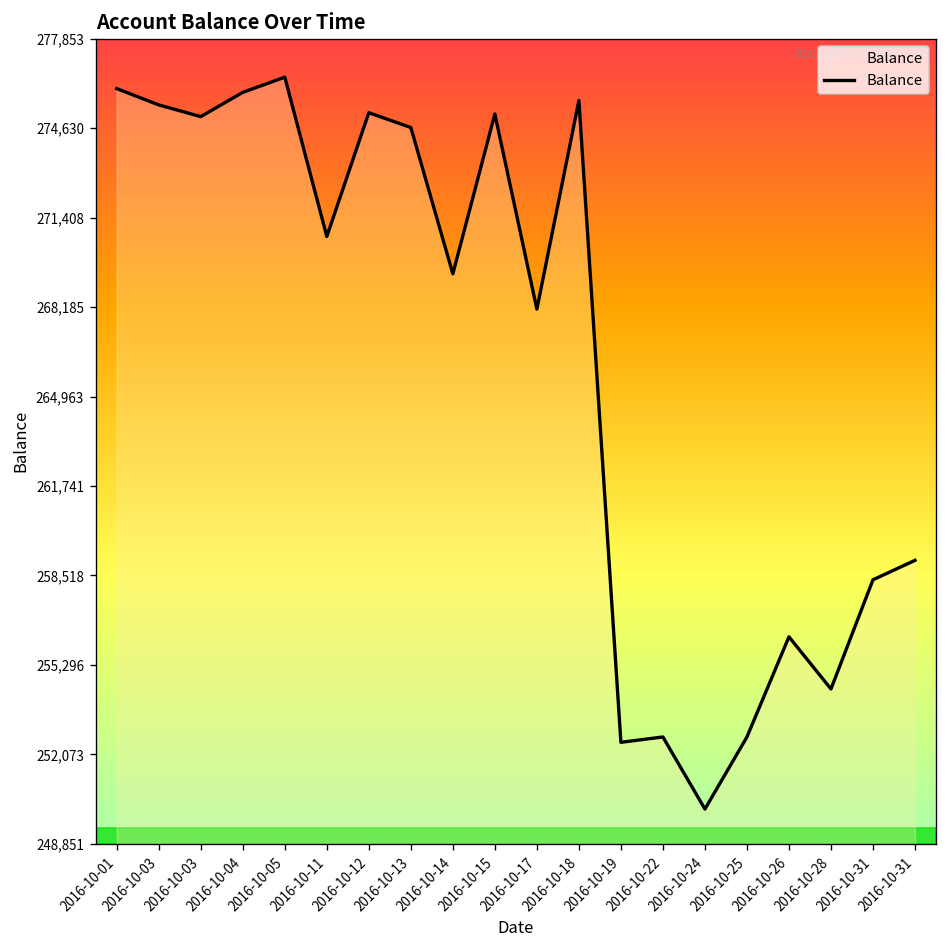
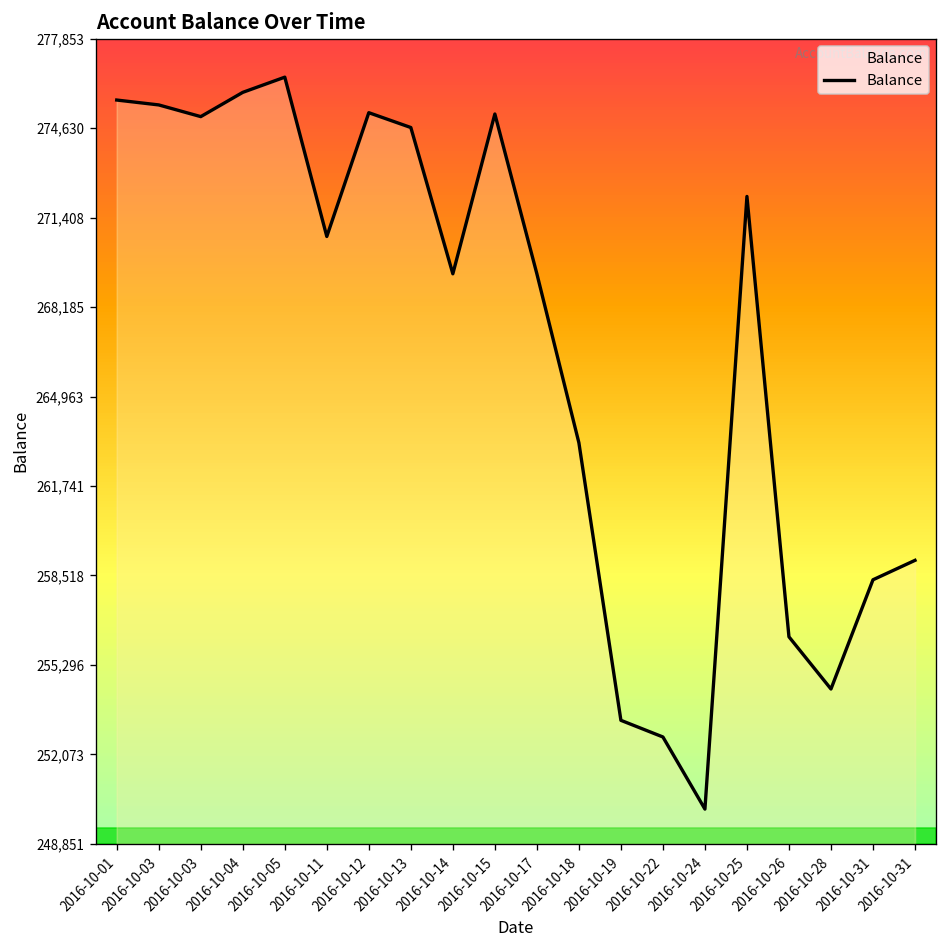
  {
-   "2016-10-01": "276,100",
+   "2016-10-01": "275,600",
    "2016-10-04": "275,900",
    "2016-10-05": "276,500",
    "2016-10-11": "270,700",
    "2016-10-12": "275,200",
    "2016-10-13": "274,700",
    "2016-10-14": "269,400",
    "2016-10-15": "275,100",
-   "2016-10-17": "268,100",
-   "2016-10-18": "275,600",
-   "2016-10-19": "252,500",
+   "2016-10-17": "269,400",
+   "2016-10-18": "263,300",
+   "2016-10-19": "253,300",
    "2016-10-22": "252,700",
    "2016-10-24": "250,100",
-   "2016-10-25": "252,700",
+   "2016-10-25": "272,200",
    "2016-10-26": "256,300",
    "2016-10-28": "254,400"
  }
